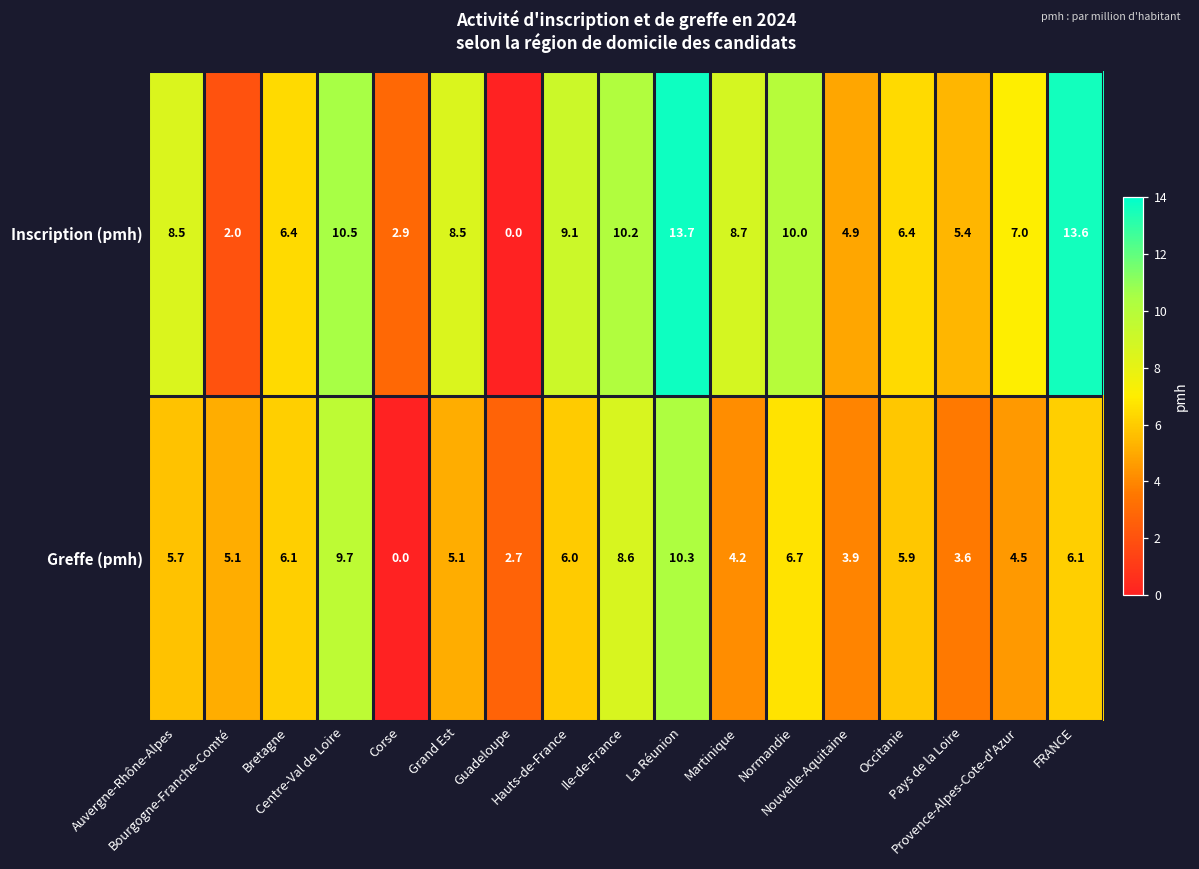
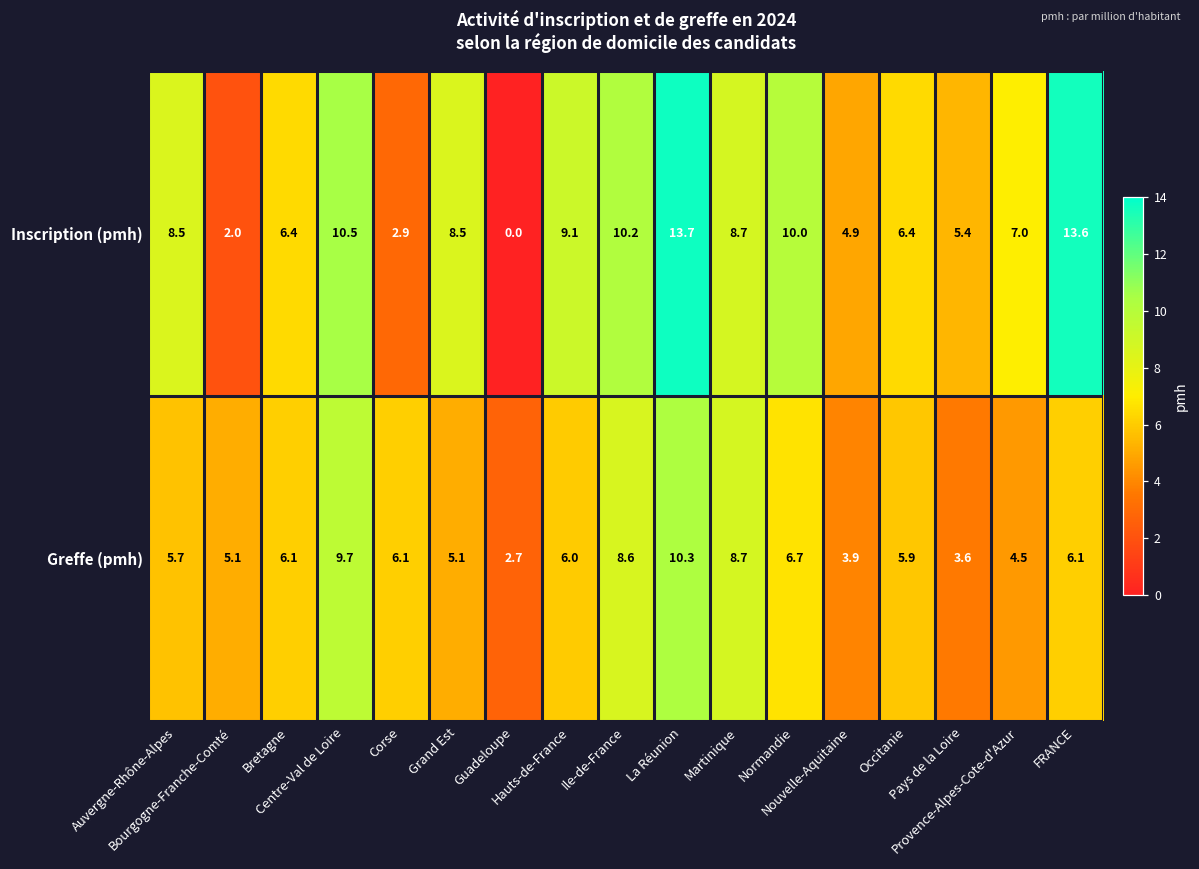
  {
    "Inscription (pmh)": {
      "Auvergne-Rhône-Alpes": 8.5,
      "Bourgogne-Franche-Comté": 2.0,
      "Bretagne": 6.4,
      "Centre-Val de Loire": 10.5,
      "Corse": 2.9,
      "Grand Est": 8.5,
      "Guadeloupe": 0.0,
      "Hauts-de-France": 9.1,
      "Ile-de-France": 10.2,
      "La Réunion": 13.7,
      "Martinique": 8.7,
      "Normandie": 10.0,
      "Nouvelle-Aquitaine": 4.9,
      "Occitanie": 6.4,
      "Pays de la Loire": 5.4,
      "Provence-Alpes-Cote-d'Azur": 7.0,
      "FRANCE": 13.6
    },
    "Greffe (pmh)": {
      "Auvergne-Rhône-Alpes": 5.7,
      "Bourgogne-Franche-Comté": 5.1,
      "Bretagne": 6.1,
      "Centre-Val de Loire": 9.7,
-     "Corse": 0.0,
+     "Corse": 6.1,
      "Grand Est": 5.1,
      "Guadeloupe": 2.7,
      "Hauts-de-France": 6.0,
      "Ile-de-France": 8.6,
      "La Réunion": 10.3,
-     "Martinique": 4.2,
+     "Martinique": 8.7,
      "Normandie": 6.7,
      "Nouvelle-Aquitaine": 3.9,
      "Occitanie": 5.9,
      "Pays de la Loire": 3.6,
      "Provence-Alpes-Cote-d'Azur": 4.5,
      "FRANCE": 6.1
    }
  }
